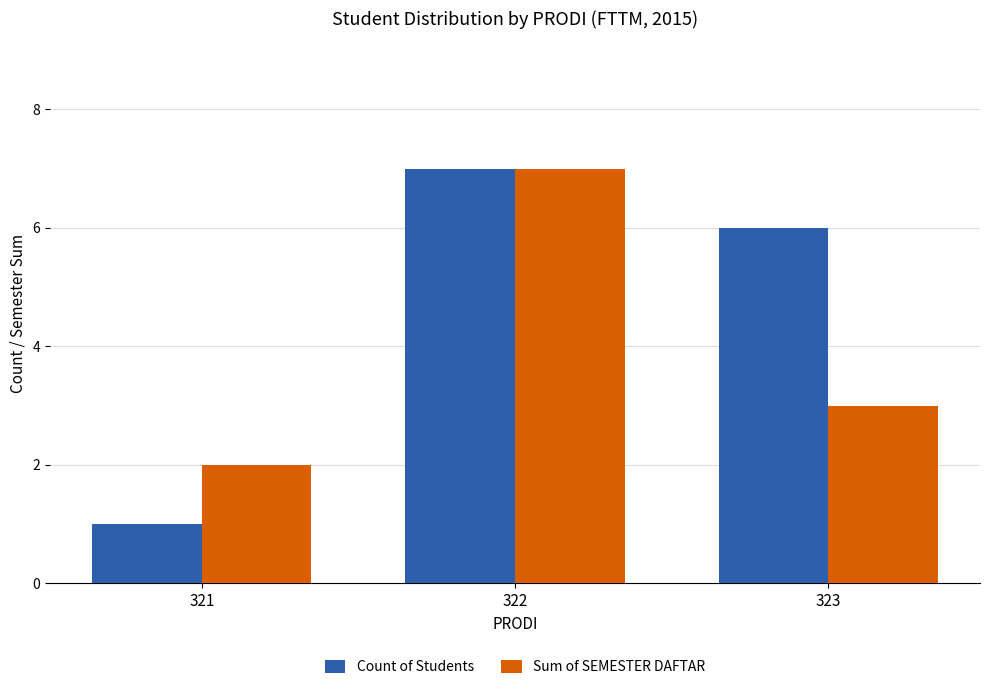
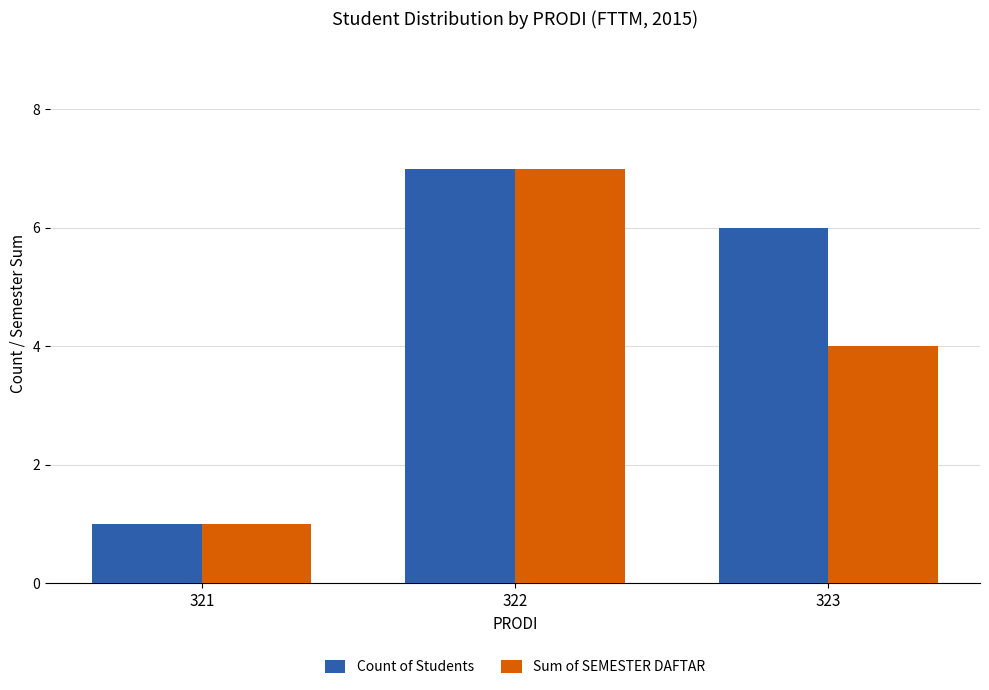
  {
    "Count of Students": {
      "321": 1,
      "322": 7,
      "323": 6
    },
    "Sum of SEMESTER DAFTAR": {
-     "321": 2,
+     "321": 1,
      "322": 7,
-     "323": 3
+     "323": 4
    }
  }
